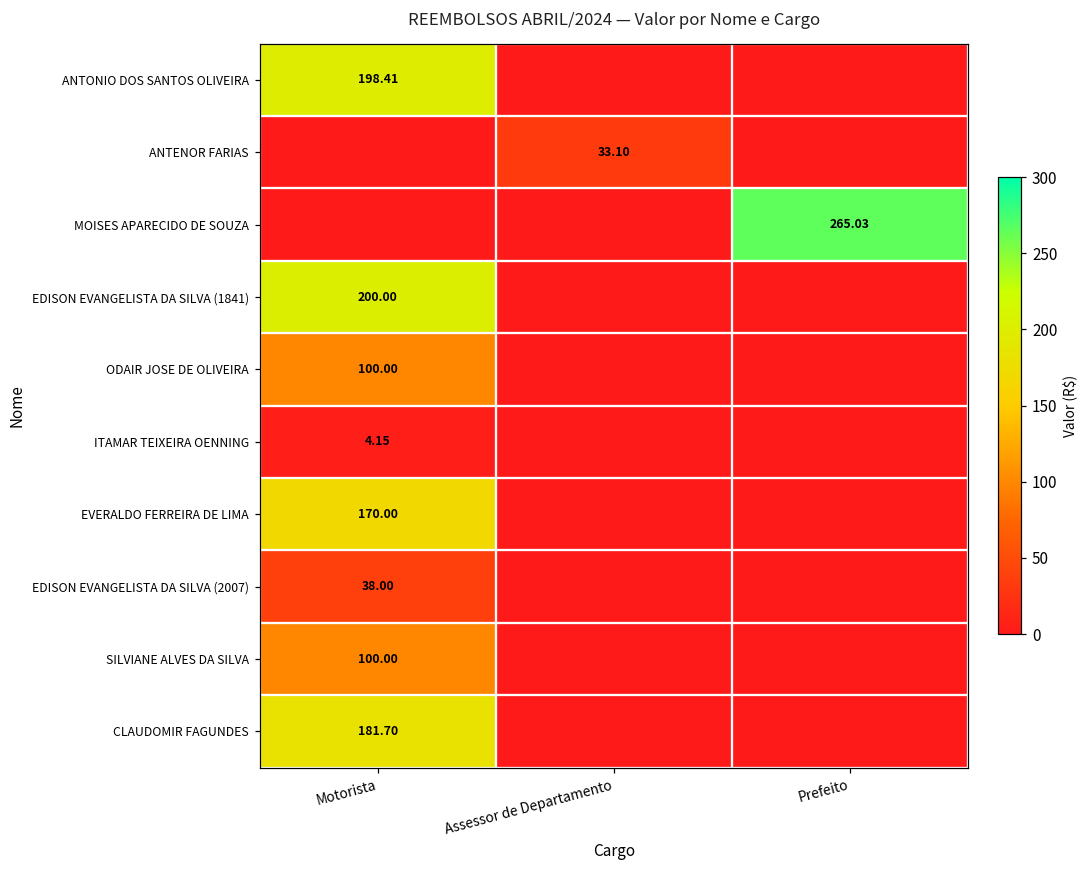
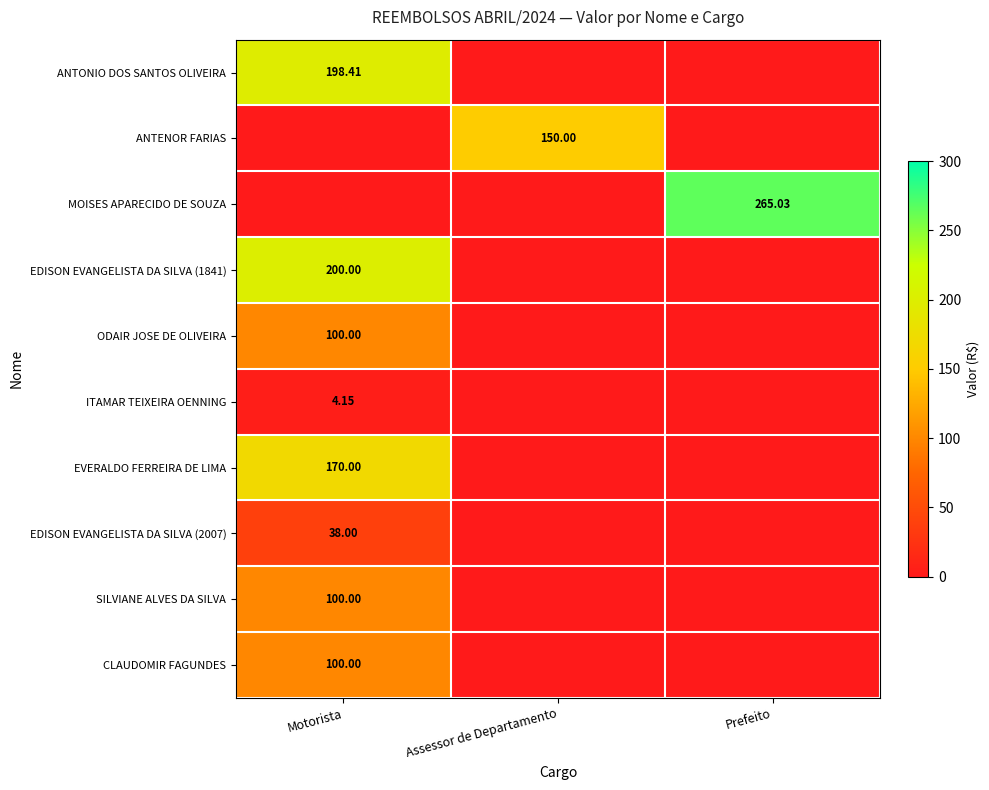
  {
    "ANTONIO DOS SANTOS OLIVEIRA": {
      "Motorista": 198.41
    },
    "ANTENOR FARIAS": {
-     "Assessor de Departamento": 33.10
+     "Assessor de Departamento": 150.00
    },
    "MOISES APARECIDO DE SOUZA": {
      "Prefeito": 265.03
    },
    "EDISON EVANGELISTA DA SILVA (1841)": {
      "Motorista": 200.00
    },
    "ODAIR JOSE DE OLIVEIRA": {
      "Motorista": 100.00
    },
    "ITAMAR TEIXEIRA OENNING": {
      "Motorista": 4.15
    },
    "EVERALDO FERREIRA DE LIMA": {
      "Motorista": 170.00
    },
    "EDISON EVANGELISTA DA SILVA (2007)": {
      "Motorista": 38.00
    },
    "SILVIANE ALVES DA SILVA": {
      "Motorista": 100.00
    },
    "CLAUDOMIR FAGUNDES": {
-     "Motorista": 181.70
+     "Motorista": 100.00
    }
  }
